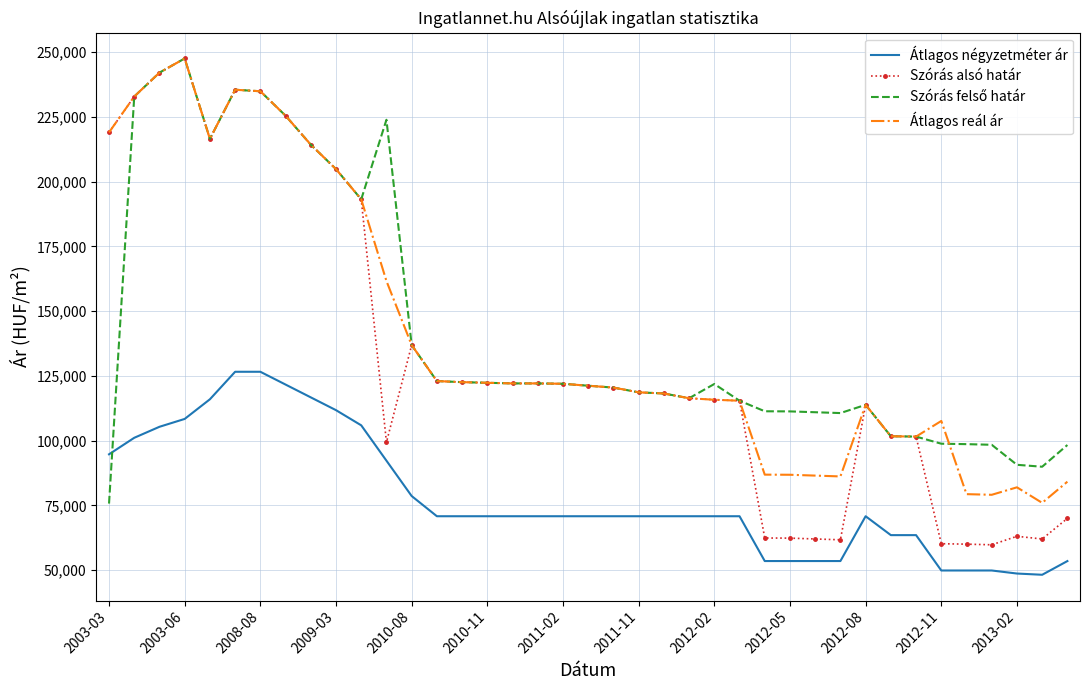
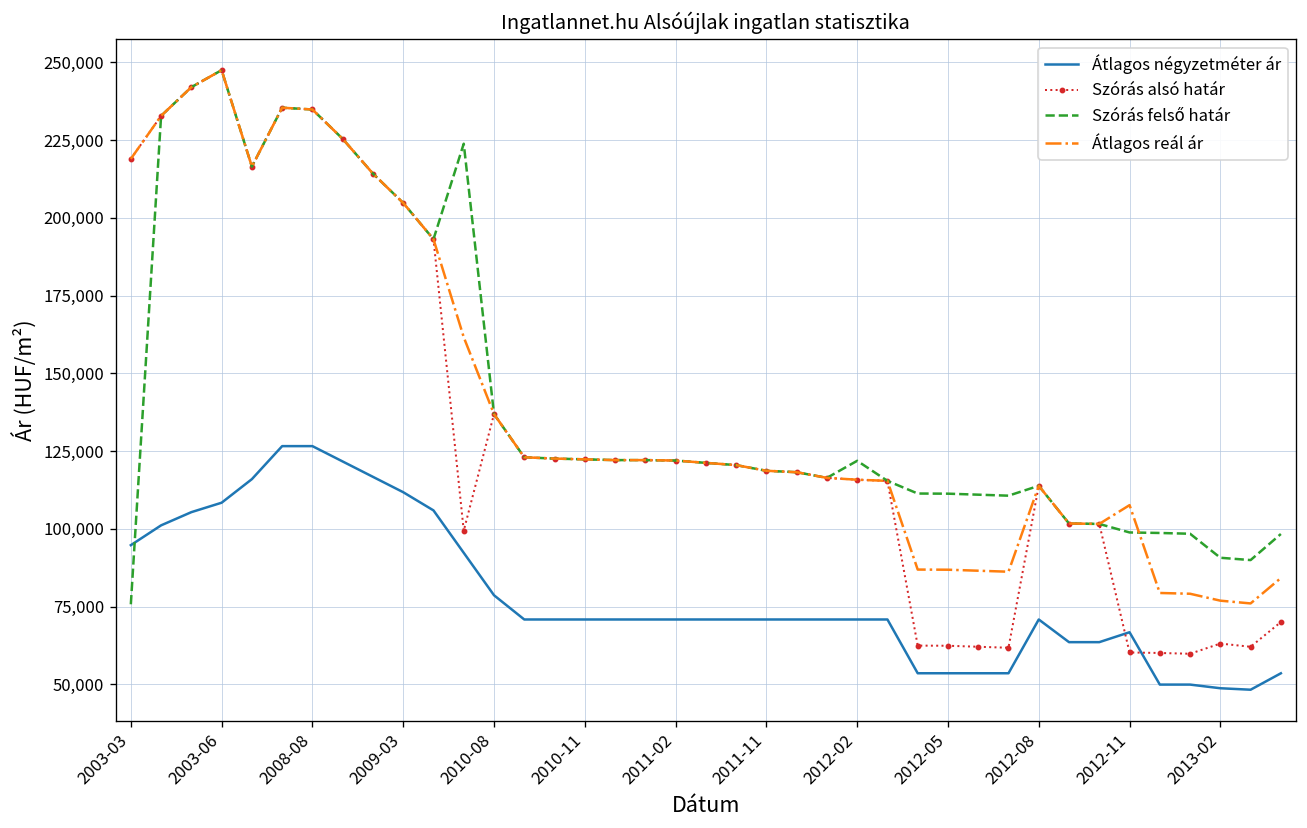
  {
    "Átlagos négyzetméter ár": {
      "2003-03": "95,000",
      "2003-06": "108,000",
      "2008-08": "127,000",
      "2009-03": "112,000",
      "2010-08": "79,000",
      "2010-11": "71,000",
      "2011-02": "71,000",
      "2011-11": "71,000",
      "2012-02": "71,000",
      "2012-05": "54,000",
      "2012-08": "71,000",
-     "2012-11": "50,000",
+     "2012-11": "67,000",
      "2013-02": "49,000"
    },
    "Szórás alsó határ": {
      "2012-05": "62,000",
      "2012-11": "60,000",
      "2013-02": "63,000"
    },
    "Szórás felső határ": {
      "2003-03": "76,000",
      "2012-02": "122,000",
      "2012-05": "111,000",
      "2012-11": "99,000",
      "2013-02": "91,000"
    },
    "Átlagos reál ár": {
      "2012-05": "87,000",
      "2012-11": "108,000",
-     "2013-02": "82,000"
+     "2013-02": "77,000"
    }
  }
